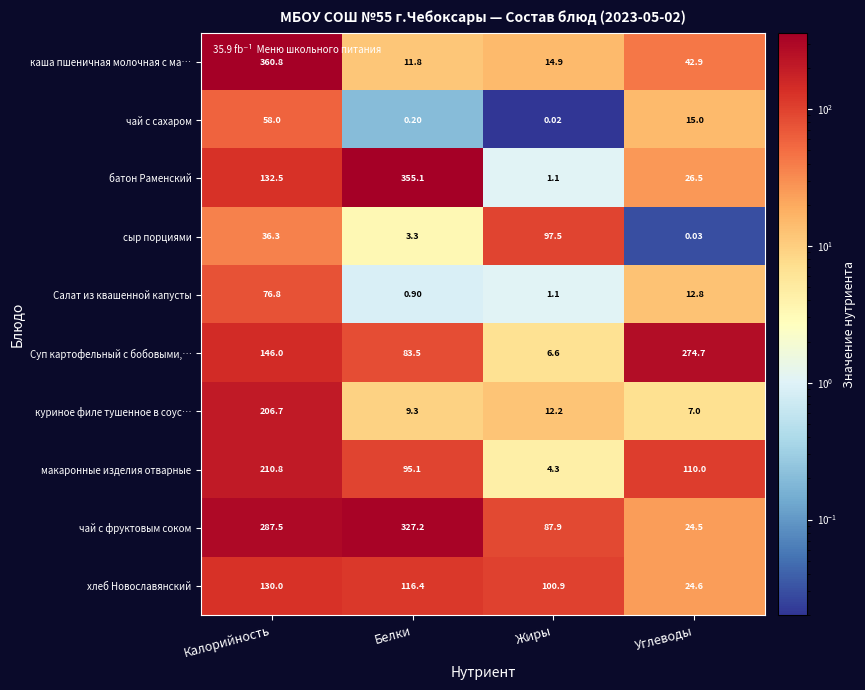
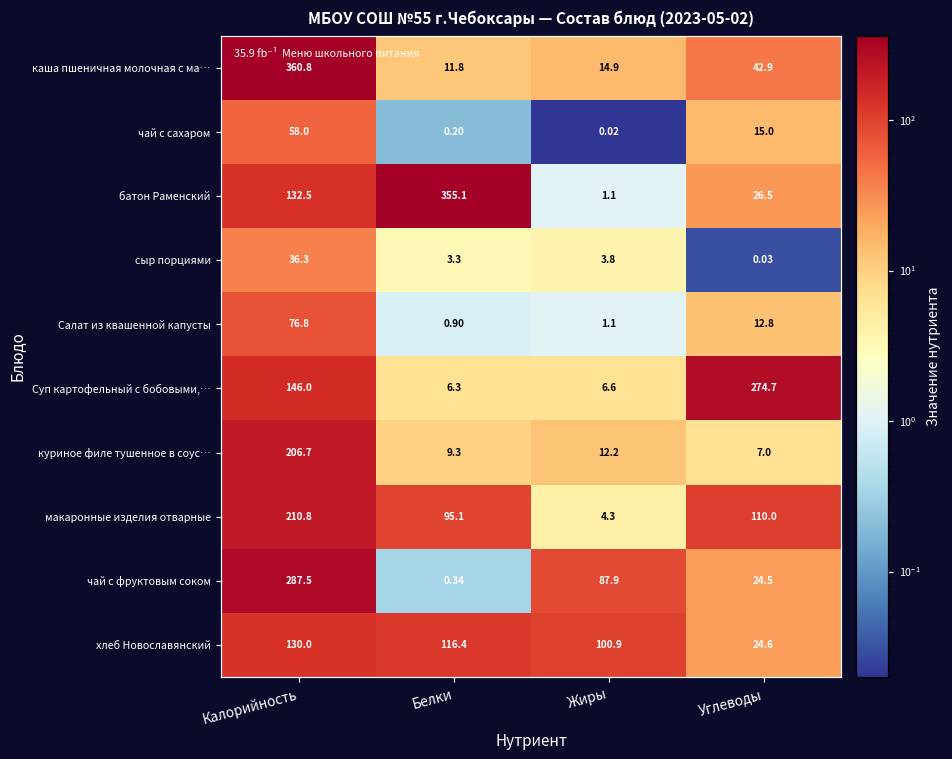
  {
    "каша пшеничная молочная с ма…": {
      "Белки": 11.8,
      "Жиры": 14.9,
      "Углеводы": 42.9
    },
    "чай с сахаром": {
      "Калорийность": 58.0,
      "Белки": 0.20,
      "Жиры": 0.02,
      "Углеводы": 15.0
    },
    "батон Раменский": {
      "Калорийность": 132.5,
      "Белки": 355.1,
      "Жиры": 1.1,
      "Углеводы": 26.5
    },
    "сыр порциями": {
      "Калорийность": 36.3,
      "Белки": 3.3,
-     "Жиры": 97.5,
+     "Жиры": 3.8,
      "Углеводы": 0.03
    },
    "Салат из квашенной капусты": {
      "Калорийность": 76.8,
      "Белки": 0.90,
      "Жиры": 1.1,
      "Углеводы": 12.8
    },
    "Суп картофельный с бобовыми,…": {
      "Калорийность": 146.0,
-     "Белки": 83.5,
+     "Белки": 6.3,
      "Жиры": 6.6,
      "Углеводы": 274.7
    },
    "куриное филе тушенное в соус…": {
      "Калорийность": 206.7,
      "Белки": 9.3,
      "Жиры": 12.2,
      "Углеводы": 7.0
    },
    "макаронные изделия отварные": {
      "Калорийность": 210.8,
      "Белки": 95.1,
      "Жиры": 4.3,
      "Углеводы": 110.0
    },
    "чай с фруктовым соком": {
      "Калорийность": 287.5,
-     "Белки": 327.2,
+     "Белки": 0.34,
      "Жиры": 87.9,
      "Углеводы": 24.5
    },
    "хлеб Новославянский": {
      "Калорийность": 130.0,
      "Белки": 116.4,
      "Жиры": 100.9,
      "Углеводы": 24.6
    }
  }
